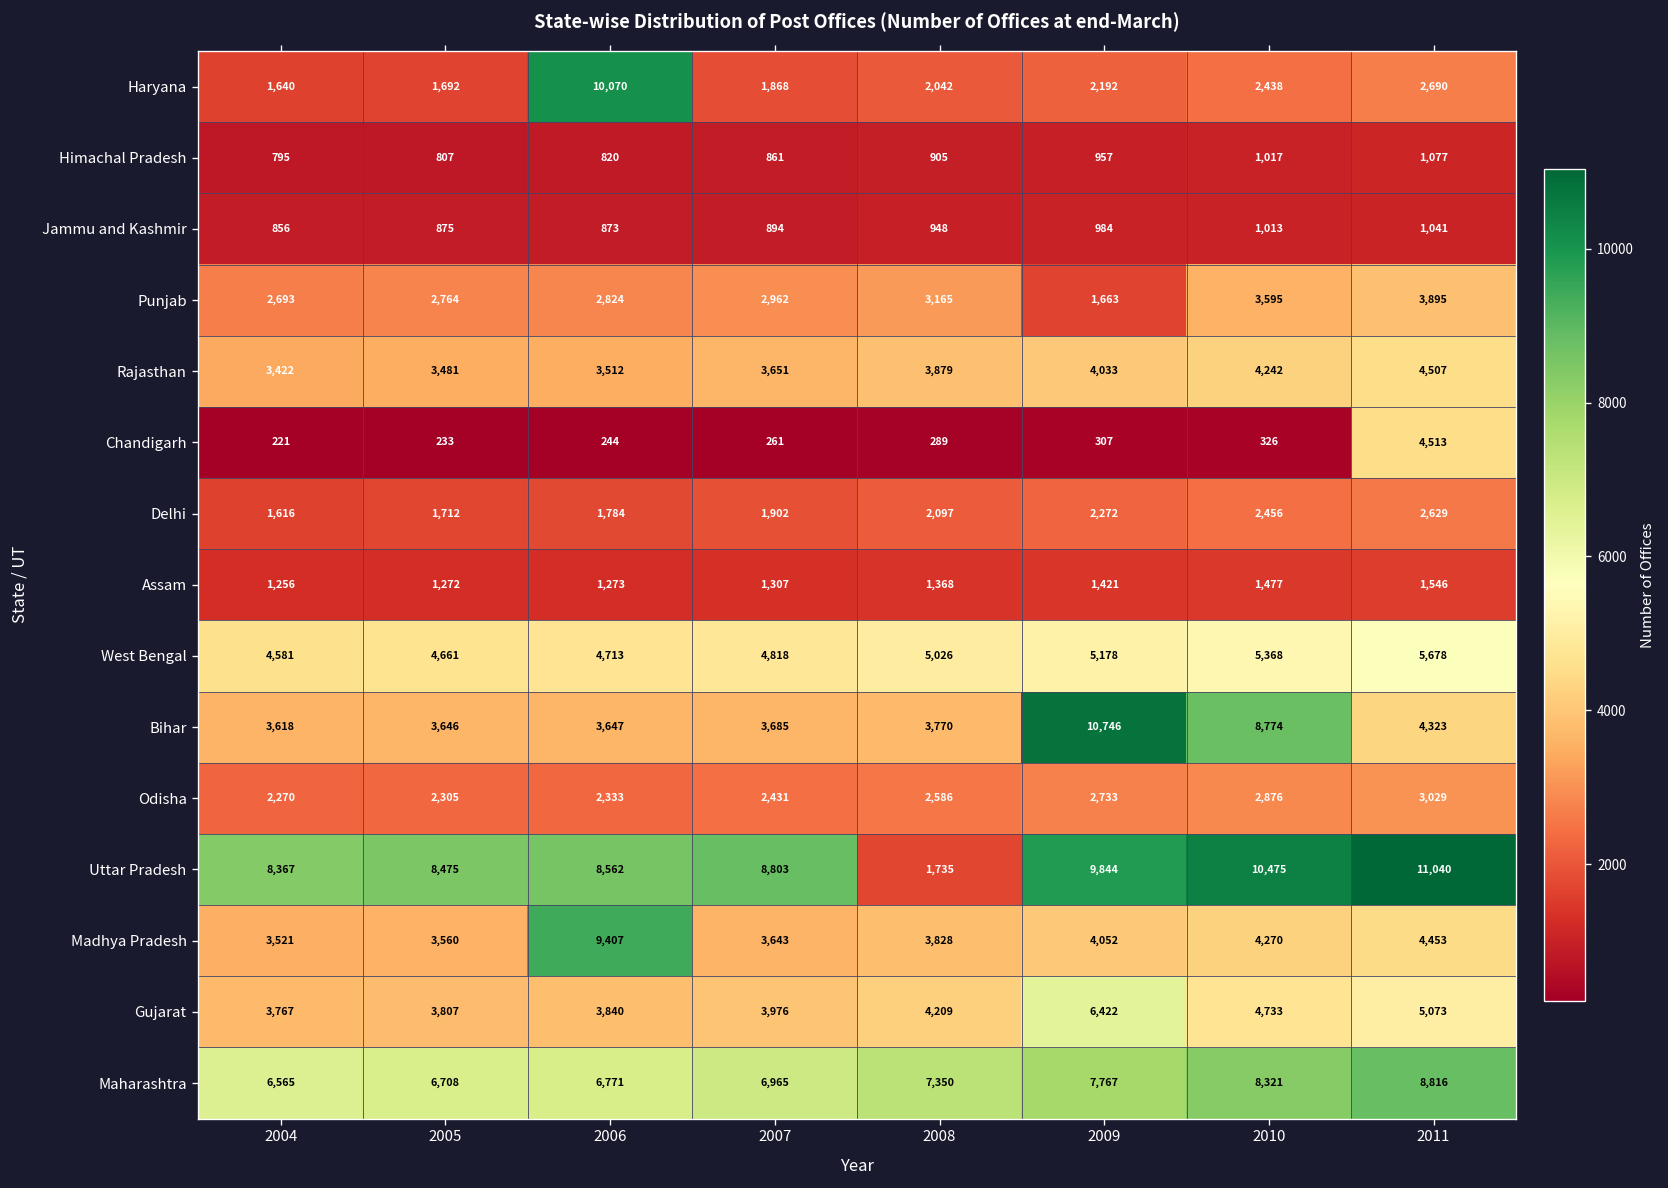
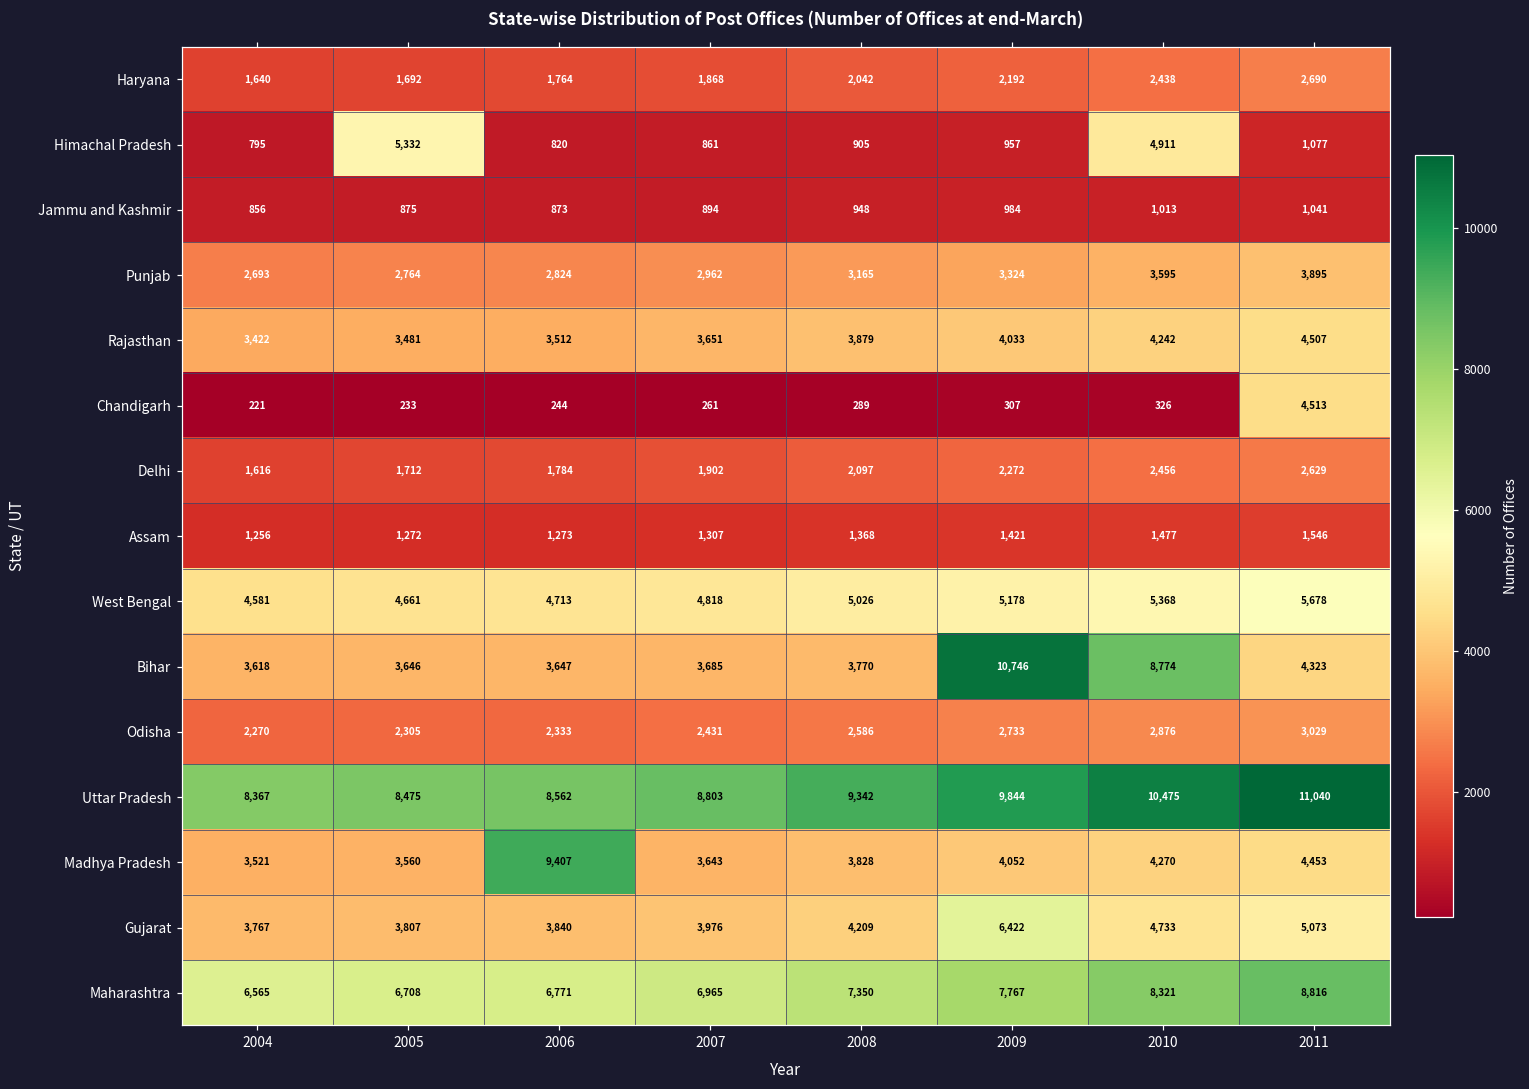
  {
    "Haryana": {
      "2004": "1,640",
      "2005": "1,692",
-     "2006": "10,070",
+     "2006": "1,764",
      "2007": "1,868",
      "2008": "2,042",
      "2009": "2,192",
      "2010": "2,438",
      "2011": "2,690"
    },
    "Himachal Pradesh": {
      "2004": "795",
-     "2005": "807",
+     "2005": "5,332",
      "2006": "820",
      "2007": "861",
      "2008": "905",
      "2009": "957",
-     "2010": "1,017",
+     "2010": "4,911",
      "2011": "1,077"
    },
    "Jammu and Kashmir": {
      "2004": "856",
      "2005": "875",
      "2006": "873",
      "2007": "894",
      "2008": "948",
      "2009": "984",
      "2010": "1,013",
      "2011": "1,041"
    },
    "Punjab": {
      "2004": "2,693",
      "2005": "2,764",
      "2006": "2,824",
      "2007": "2,962",
      "2008": "3,165",
-     "2009": "1,663",
+     "2009": "3,324",
      "2010": "3,595",
      "2011": "3,895"
    },
    "Rajasthan": {
      "2004": "3,422",
      "2005": "3,481",
      "2006": "3,512",
      "2007": "3,651",
      "2008": "3,879",
      "2009": "4,033",
      "2010": "4,242",
      "2011": "4,507"
    },
    "Chandigarh": {
      "2004": "221",
      "2005": "233",
      "2006": "244",
      "2007": "261",
      "2008": "289",
      "2009": "307",
      "2010": "326",
      "2011": "4,513"
    },
    "Delhi": {
      "2004": "1,616",
      "2005": "1,712",
      "2006": "1,784",
      "2007": "1,902",
      "2008": "2,097",
      "2009": "2,272",
      "2010": "2,456",
      "2011": "2,629"
    },
    "Assam": {
      "2004": "1,256",
      "2005": "1,272",
      "2006": "1,273",
      "2007": "1,307",
      "2008": "1,368",
      "2009": "1,421",
      "2010": "1,477",
      "2011": "1,546"
    },
    "West Bengal": {
      "2004": "4,581",
      "2005": "4,661",
      "2006": "4,713",
      "2007": "4,818",
      "2008": "5,026",
      "2009": "5,178",
      "2010": "5,368",
      "2011": "5,678"
    },
    "Bihar": {
      "2004": "3,618",
      "2005": "3,646",
      "2006": "3,647",
      "2007": "3,685",
      "2008": "3,770",
      "2009": "10,746",
      "2010": "8,774",
      "2011": "4,323"
    },
    "Odisha": {
      "2004": "2,270",
      "2005": "2,305",
      "2006": "2,333",
      "2007": "2,431",
      "2008": "2,586",
      "2009": "2,733",
      "2010": "2,876",
      "2011": "3,029"
    },
    "Uttar Pradesh": {
      "2004": "8,367",
      "2005": "8,475",
      "2006": "8,562",
      "2007": "8,803",
-     "2008": "1,735",
+     "2008": "9,342",
      "2009": "9,844",
      "2010": "10,475",
      "2011": "11,040"
    },
    "Madhya Pradesh": {
      "2004": "3,521",
      "2005": "3,560",
      "2006": "9,407",
      "2007": "3,643",
      "2008": "3,828",
      "2009": "4,052",
      "2010": "4,270",
      "2011": "4,453"
    },
    "Gujarat": {
      "2004": "3,767",
      "2005": "3,807",
      "2006": "3,840",
      "2007": "3,976",
      "2008": "4,209",
      "2009": "6,422",
      "2010": "4,733",
      "2011": "5,073"
    },
    "Maharashtra": {
      "2004": "6,565",
      "2005": "6,708",
      "2006": "6,771",
      "2007": "6,965",
      "2008": "7,350",
      "2009": "7,767",
      "2010": "8,321",
      "2011": "8,816"
    }
  }
